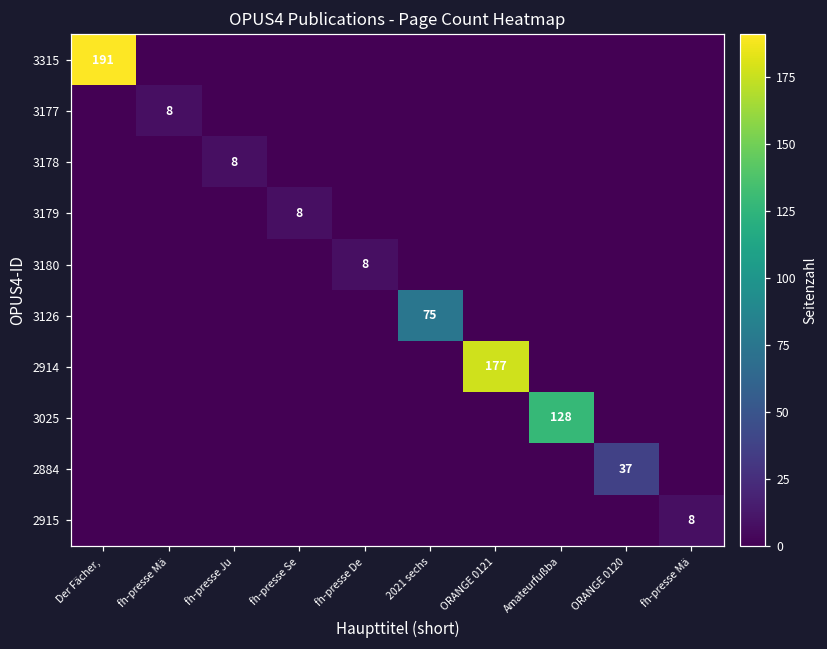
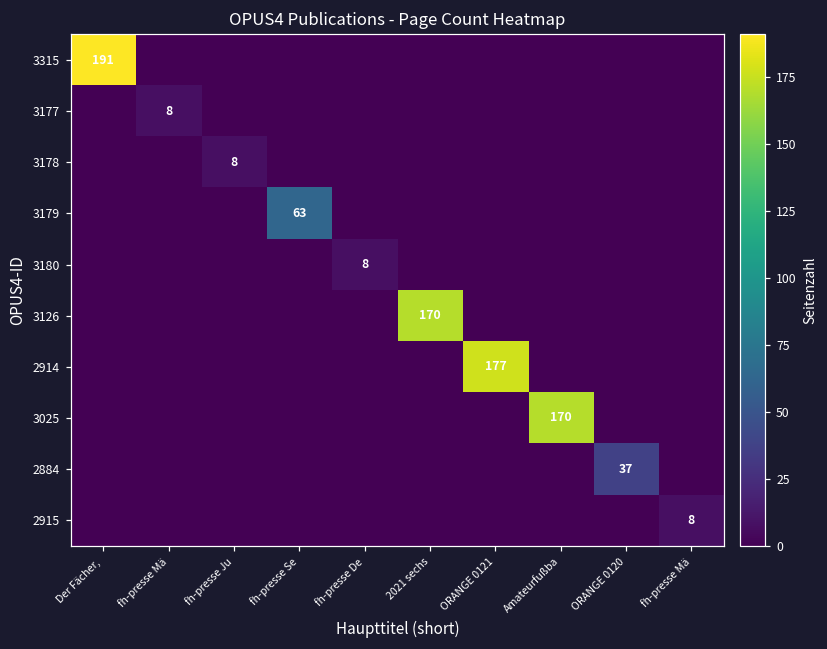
  {
    "3315": {
      "Der Fächer,": 191
    },
    "3178": {
      "fh-presse Ju": 8
    },
    "3179": {
-     "fh-presse Se": 8
+     "fh-presse Se": 63
    },
    "3180": {
      "fh-presse De": 8
    },
    "3126": {
-     "2021 sechs": 75
+     "2021 sechs": 170
    },
    "2914": {
      "ORANGE 0121": 177
    },
    "3025": {
-     "Amateurfußba": 128
+     "Amateurfußba": 170
    },
    "2884": {
      "ORANGE 0120": 37
    }
  }
